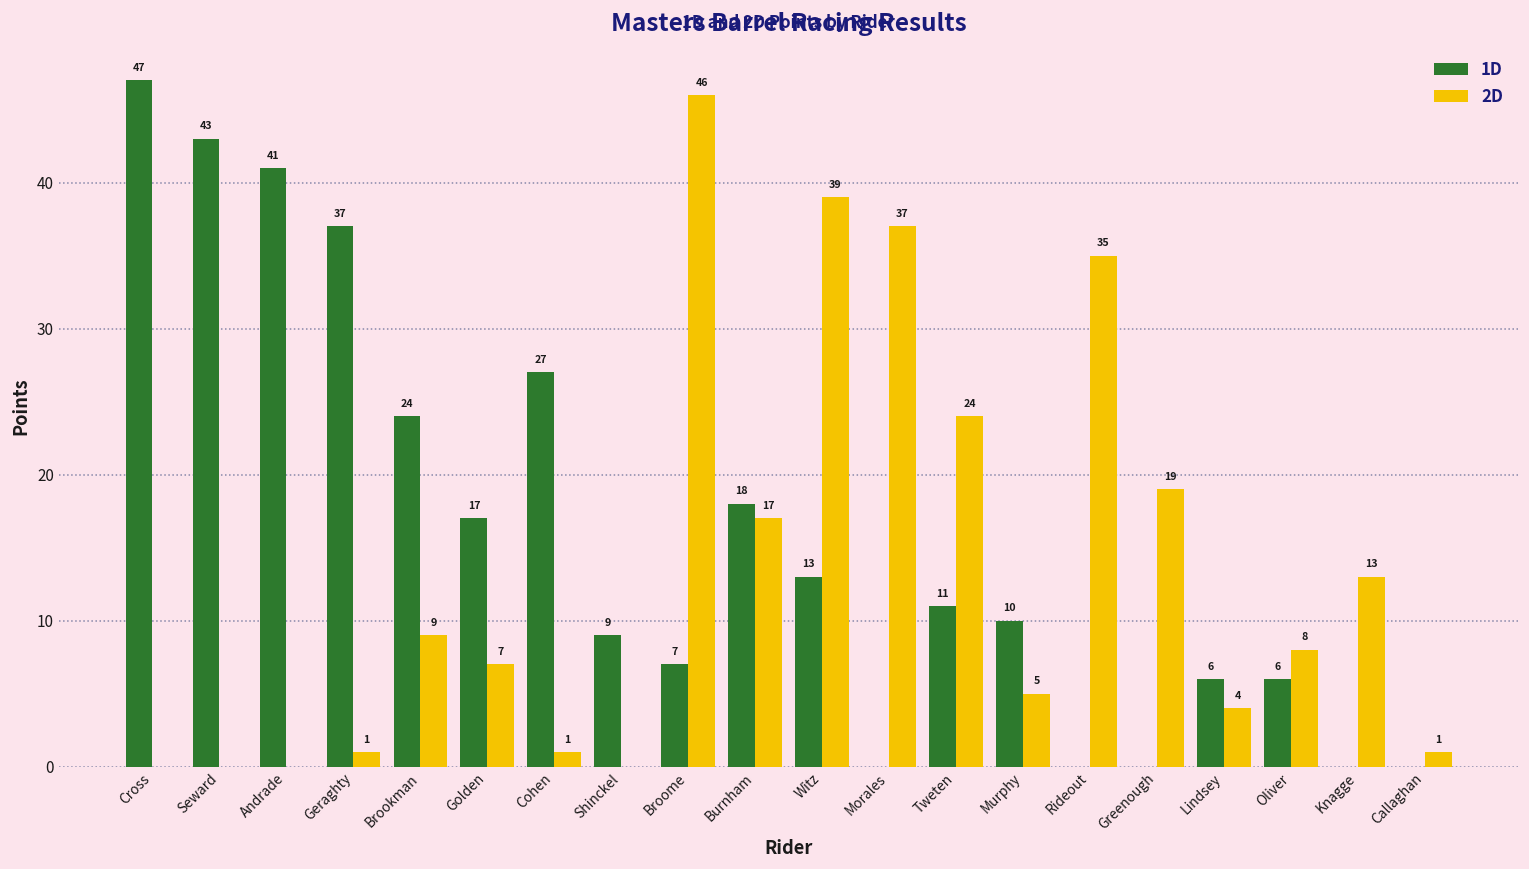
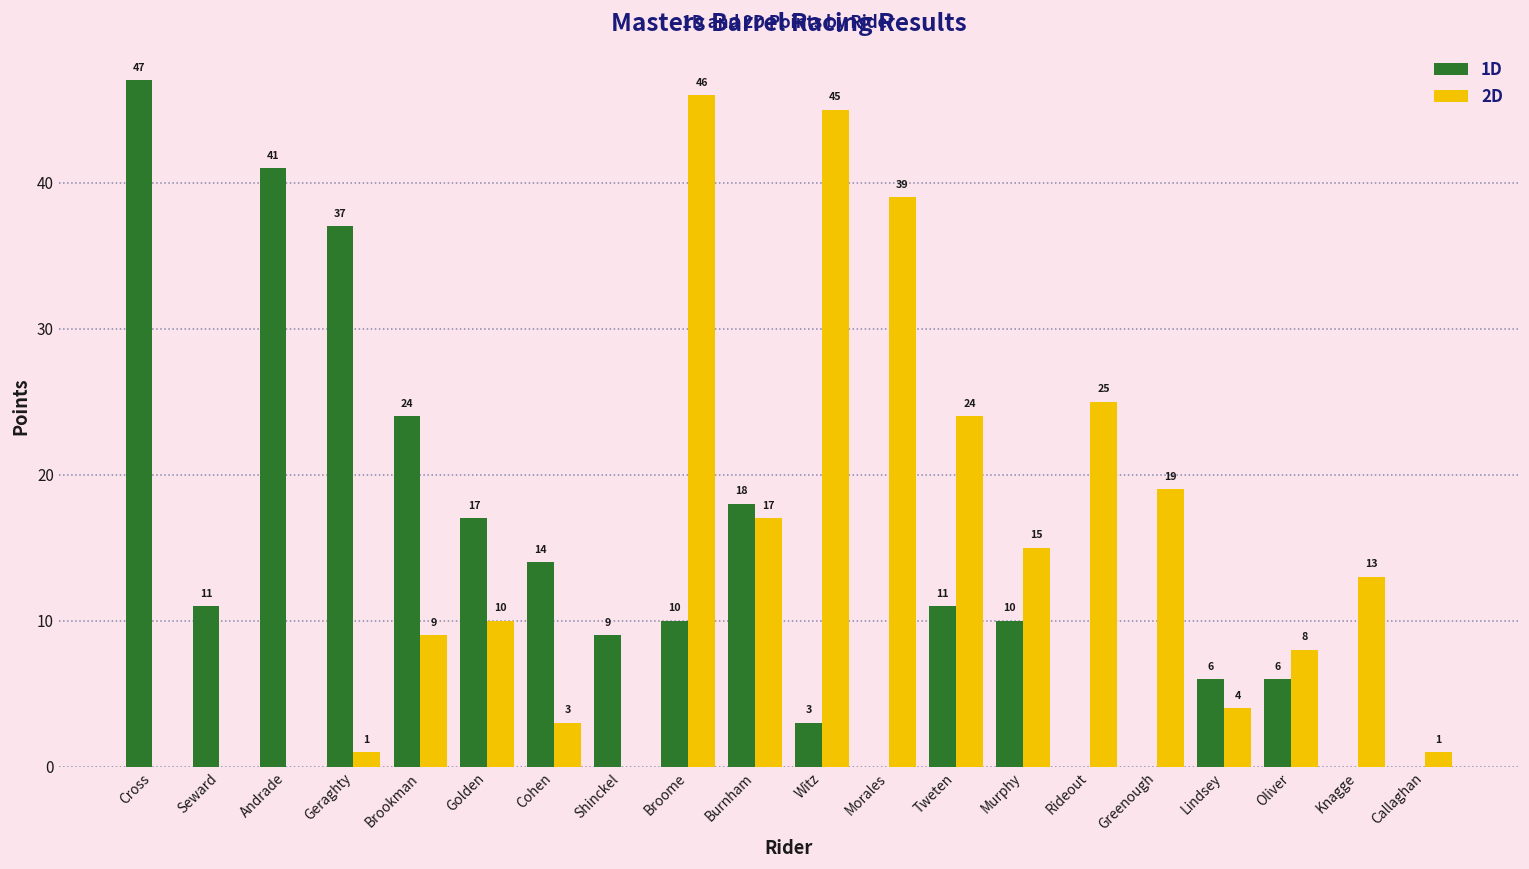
  {
    "1D": {
      "Cross": 47,
-     "Seward": 43,
+     "Seward": 11,
      "Andrade": 41,
      "Geraghty": 37,
      "Brookman": 24,
      "Golden": 17,
-     "Cohen": 27,
+     "Cohen": 14,
      "Shinckel": 9,
-     "Broome": 7,
+     "Broome": 10,
      "Burnham": 18,
-     "Witz": 13,
+     "Witz": 3,
      "Tweten": 11,
      "Murphy": 10,
      "Lindsey": 6,
      "Oliver": 6
    },
    "2D": {
      "Geraghty": 1,
      "Brookman": 9,
-     "Golden": 7,
-     "Cohen": 1,
+     "Golden": 10,
+     "Cohen": 3,
      "Broome": 46,
      "Burnham": 17,
-     "Witz": 39,
-     "Morales": 37,
+     "Witz": 45,
+     "Morales": 39,
      "Tweten": 24,
-     "Murphy": 5,
-     "Rideout": 35,
+     "Murphy": 15,
+     "Rideout": 25,
      "Greenough": 19,
      "Lindsey": 4,
      "Oliver": 8,
      "Knagge": 13,
      "Callaghan": 1
    }
  }
